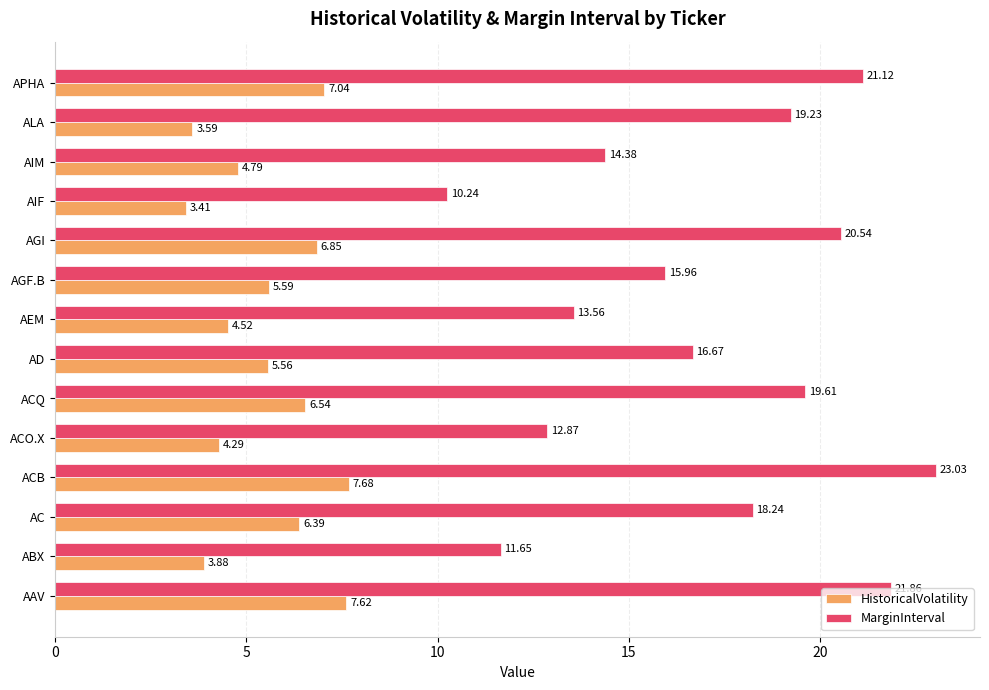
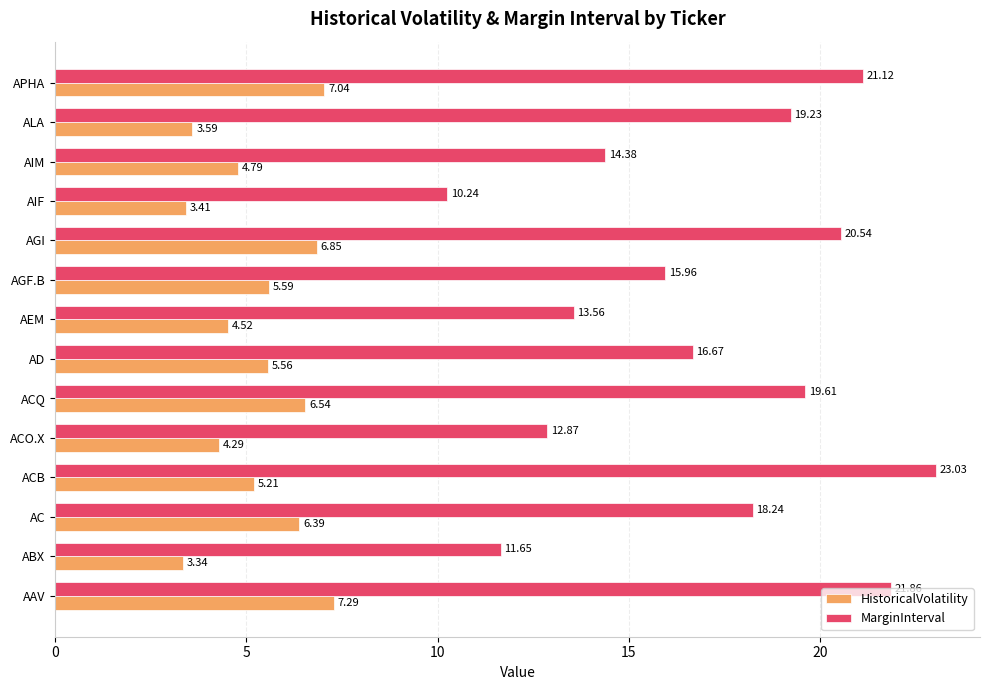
  {
    "HistoricalVolatility": {
      "APHA": 7.04,
      "ALA": 3.59,
      "AIM": 4.79,
      "AIF": 3.41,
      "AGI": 6.85,
      "AGF.B": 5.59,
      "AEM": 4.52,
      "AD": 5.56,
      "ACQ": 6.54,
      "ACO.X": 4.29,
-     "ACB": 7.68,
+     "ACB": 5.21,
      "AC": 6.39,
-     "ABX": 3.88,
-     "AAV": 7.62
+     "ABX": 3.34,
+     "AAV": 7.29
    },
    "MarginInterval": {
      "APHA": 21.12,
      "ALA": 19.23,
      "AIM": 14.38,
      "AIF": 10.24,
      "AGI": 20.54,
      "AGF.B": 15.96,
      "AEM": 13.56,
      "AD": 16.67,
      "ACQ": 19.61,
      "ACO.X": 12.87,
      "ACB": 23.03,
      "AC": 18.24,
      "ABX": 11.65
    }
  }
